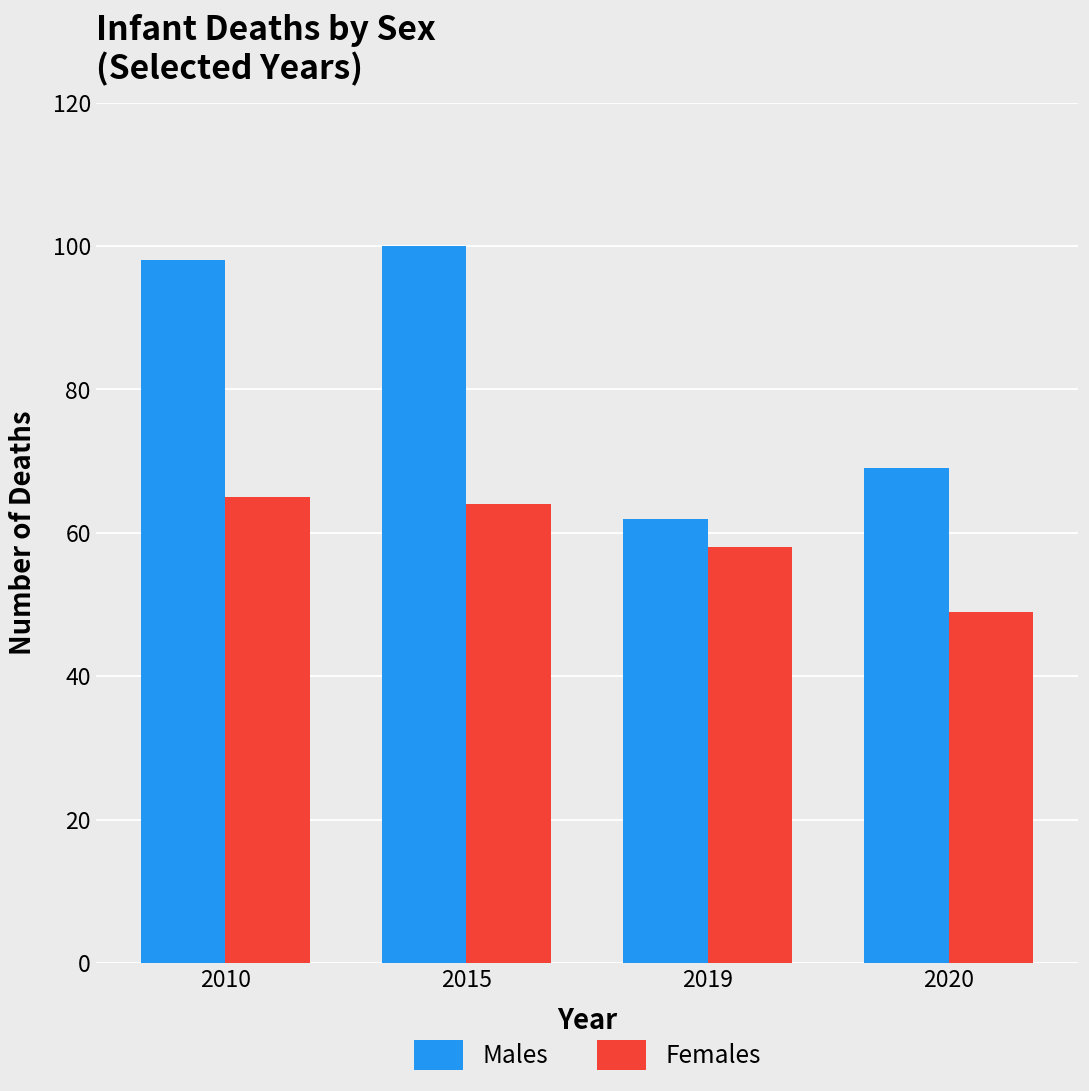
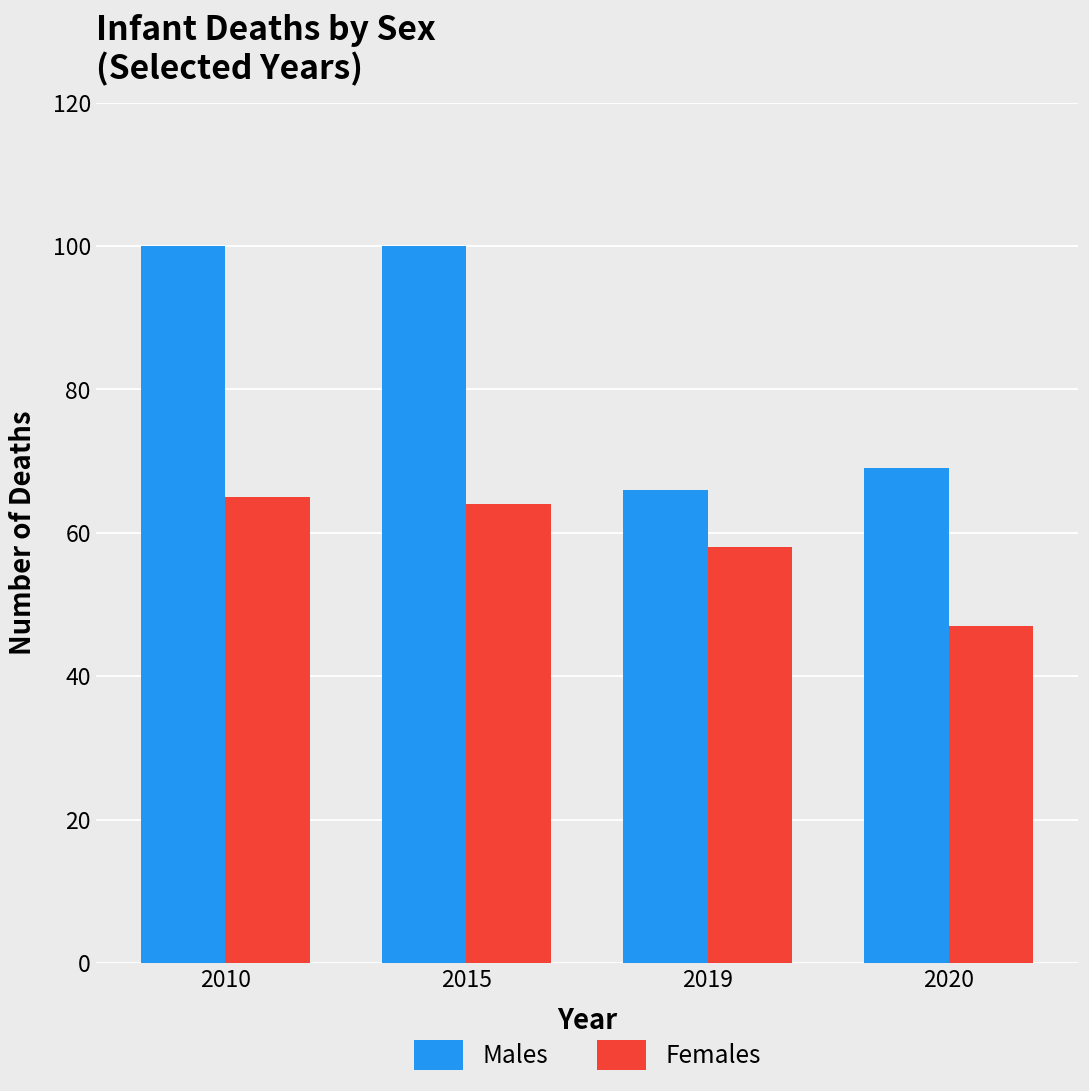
  {
    "Males": {
-     "2010": 98,
+     "2010": 100,
      "2015": 100,
-     "2019": 62,
+     "2019": 66,
      "2020": 69
    },
    "Females": {
      "2010": 65,
      "2015": 64,
      "2019": 58,
-     "2020": 49
+     "2020": 47
    }
  }
